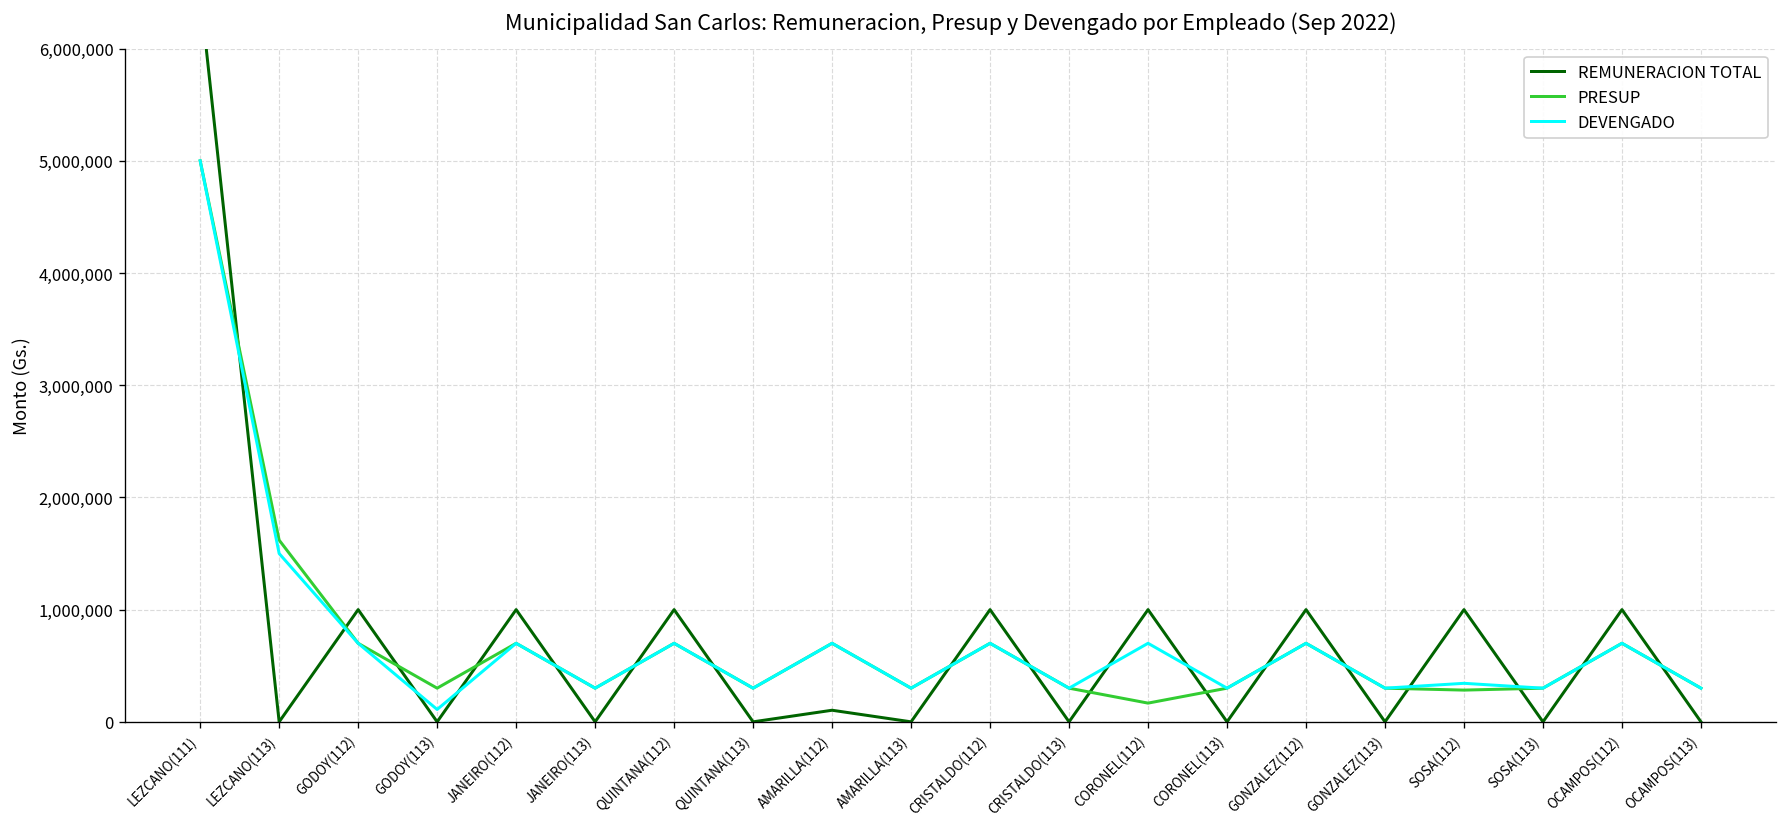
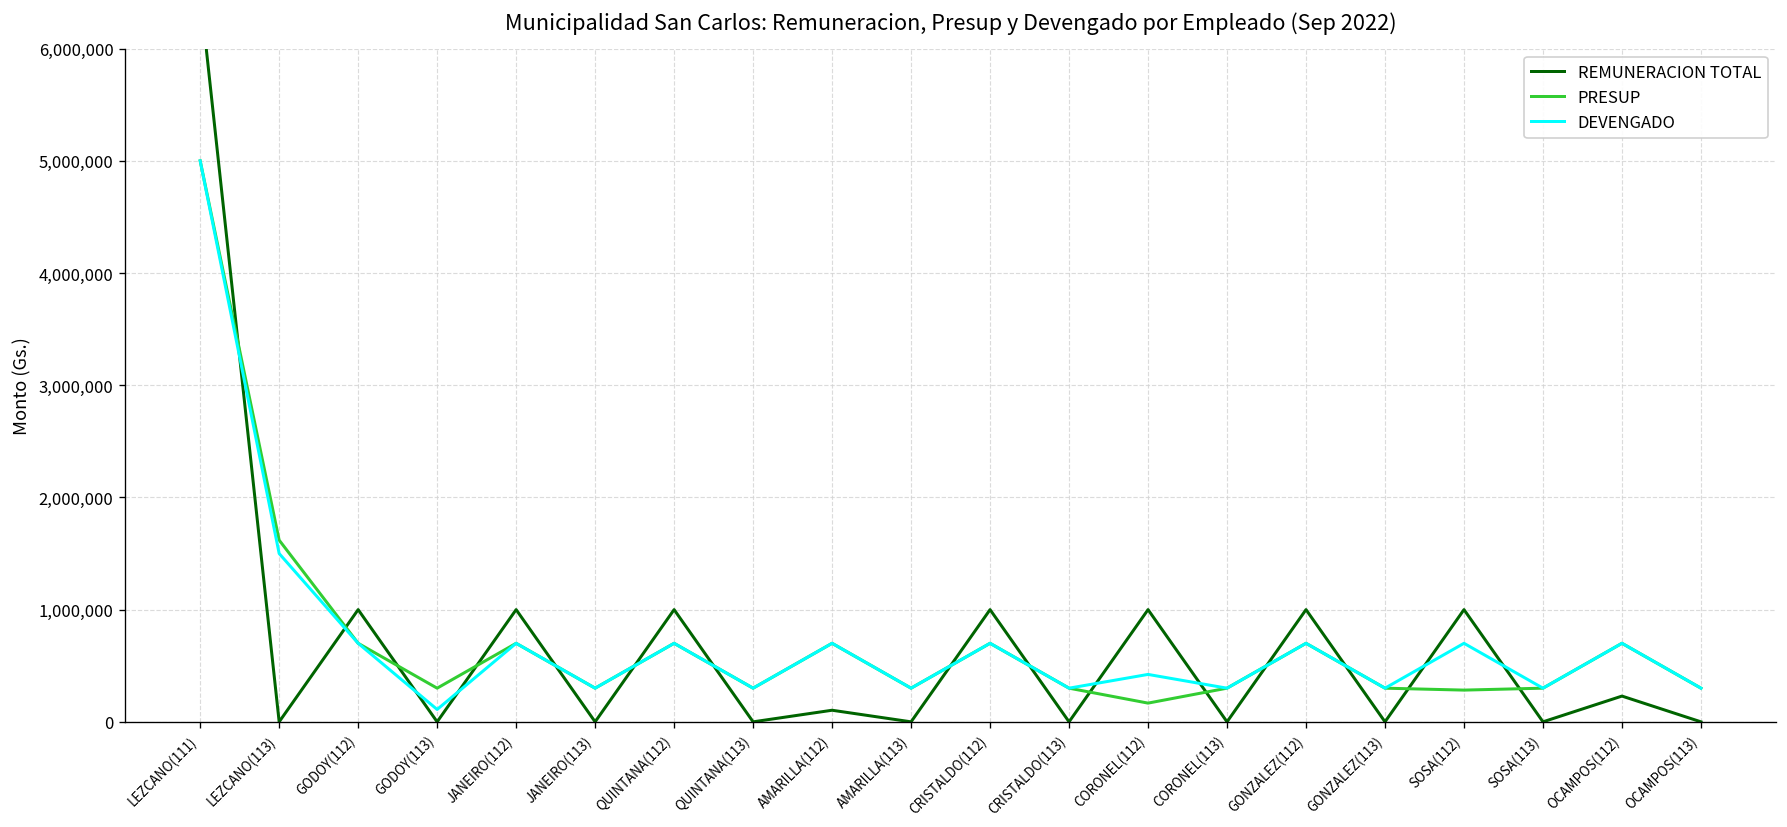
  {
    "REMUNERACION TOTAL": {
      "LEZCANO(113)": "0",
      "GODOY(112)": "1,000,000",
      "GODOY(113)": "0",
      "JANEIRO(112)": "1,000,000",
      "JANEIRO(113)": "0",
      "QUINTANA(112)": "1,000,000",
      "QUINTANA(113)": "0",
      "AMARILLA(112)": "100,000",
      "AMARILLA(113)": "0",
      "CRISTALDO(112)": "1,000,000",
      "CRISTALDO(113)": "0",
      "CORONEL(112)": "1,000,000",
      "CORONEL(113)": "0",
      "GONZALEZ(112)": "1,000,000",
      "GONZALEZ(113)": "0",
      "SOSA(112)": "1,000,000",
      "SOSA(113)": "0",
-     "OCAMPOS(112)": "1,000,000",
+     "OCAMPOS(112)": "200,000",
      "OCAMPOS(113)": "0"
    },
    "PRESUP": {
      "LEZCANO(113)": "1,600,000",
      "GODOY(113)": "300,000",
      "CORONEL(112)": "200,000",
      "SOSA(112)": "300,000"
    },
    "DEVENGADO": {
      "LEZCANO(113)": "1,500,000",
      "GODOY(113)": "100,000",
-     "CORONEL(112)": "700,000",
-     "SOSA(112)": "300,000"
+     "CORONEL(112)": "400,000",
+     "SOSA(112)": "700,000"
    }
  }
